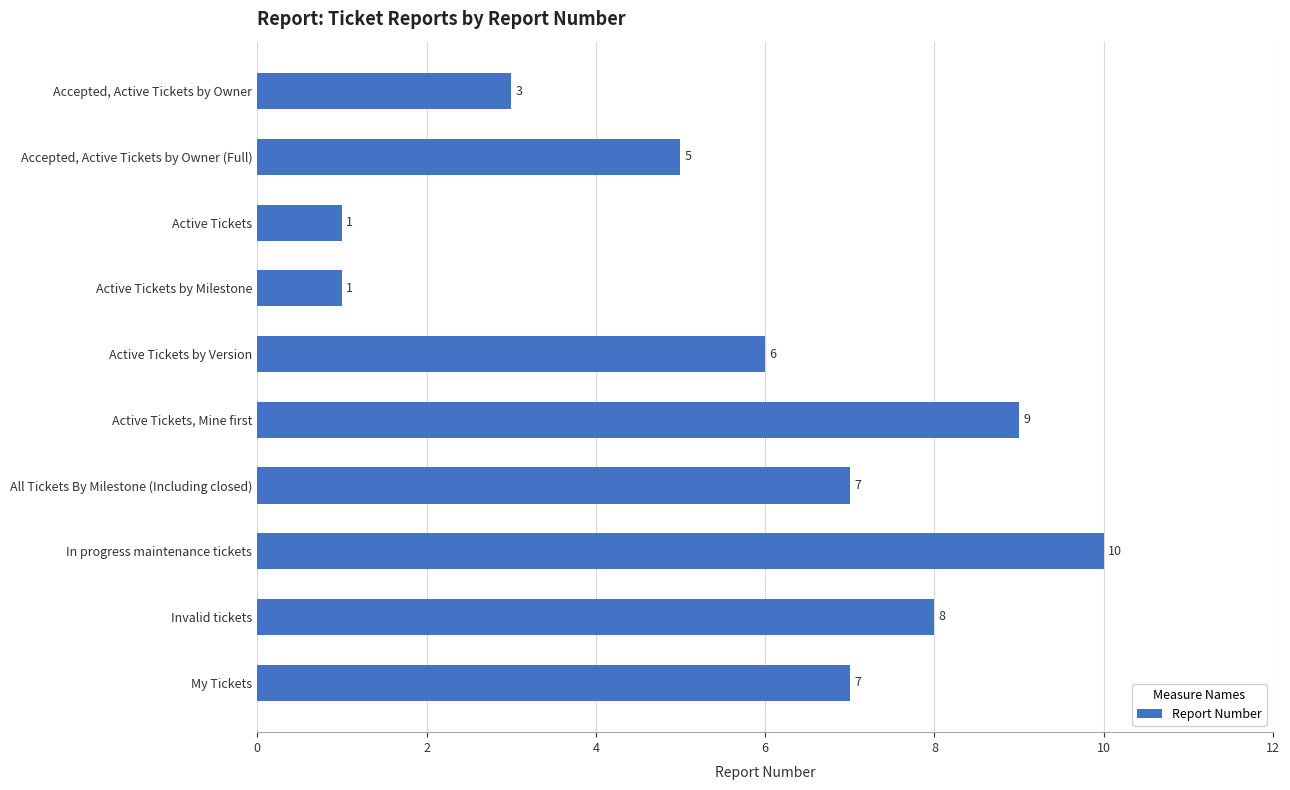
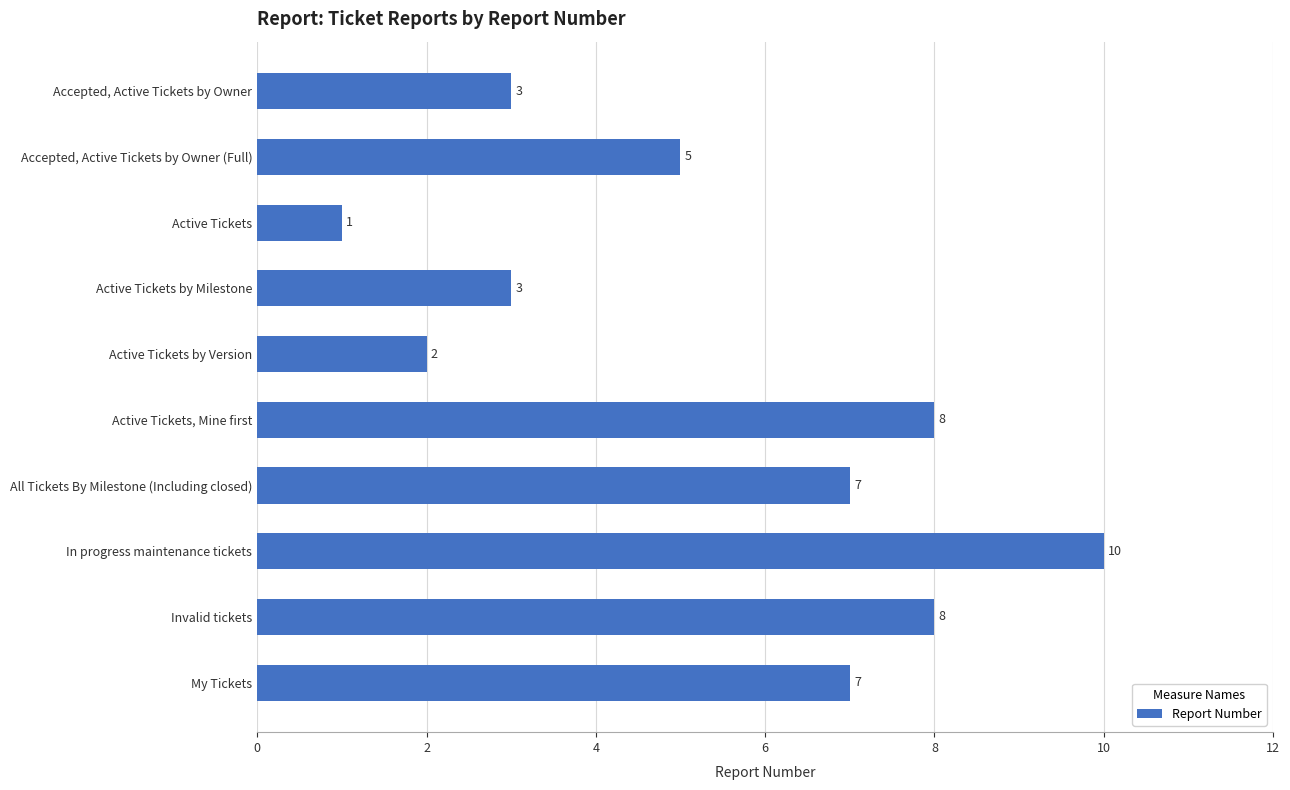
  {
    "Accepted, Active Tickets by Owner": 3,
    "Accepted, Active Tickets by Owner (Full)": 5,
    "Active Tickets": 1,
-   "Active Tickets by Milestone": 1,
-   "Active Tickets by Version": 6,
-   "Active Tickets, Mine first": 9,
+   "Active Tickets by Milestone": 3,
+   "Active Tickets by Version": 2,
+   "Active Tickets, Mine first": 8,
    "All Tickets By Milestone (Including closed)": 7,
    "In progress maintenance tickets": 10,
    "Invalid tickets": 8,
    "My Tickets": 7
  }
